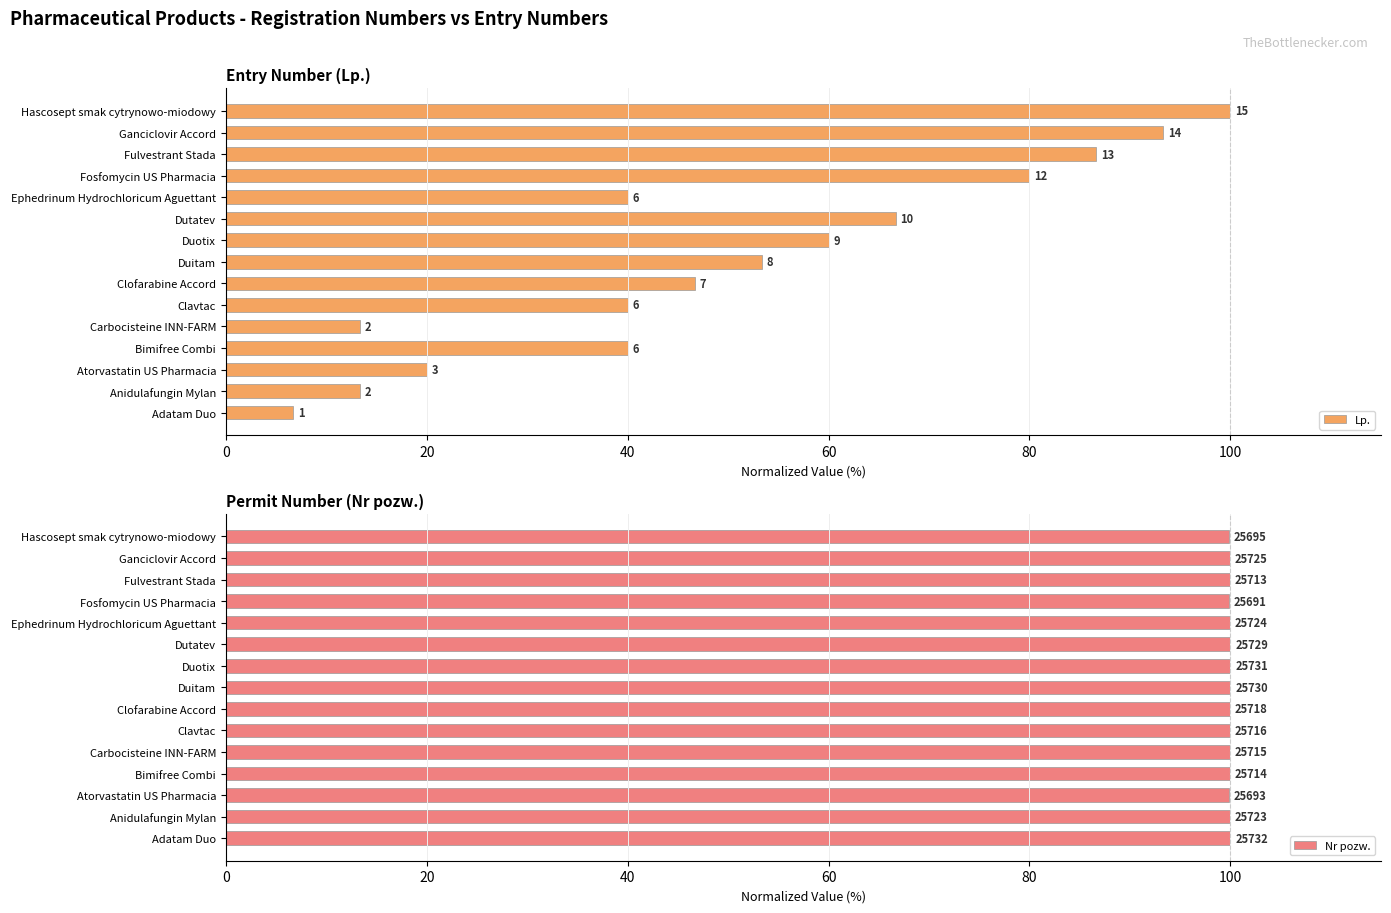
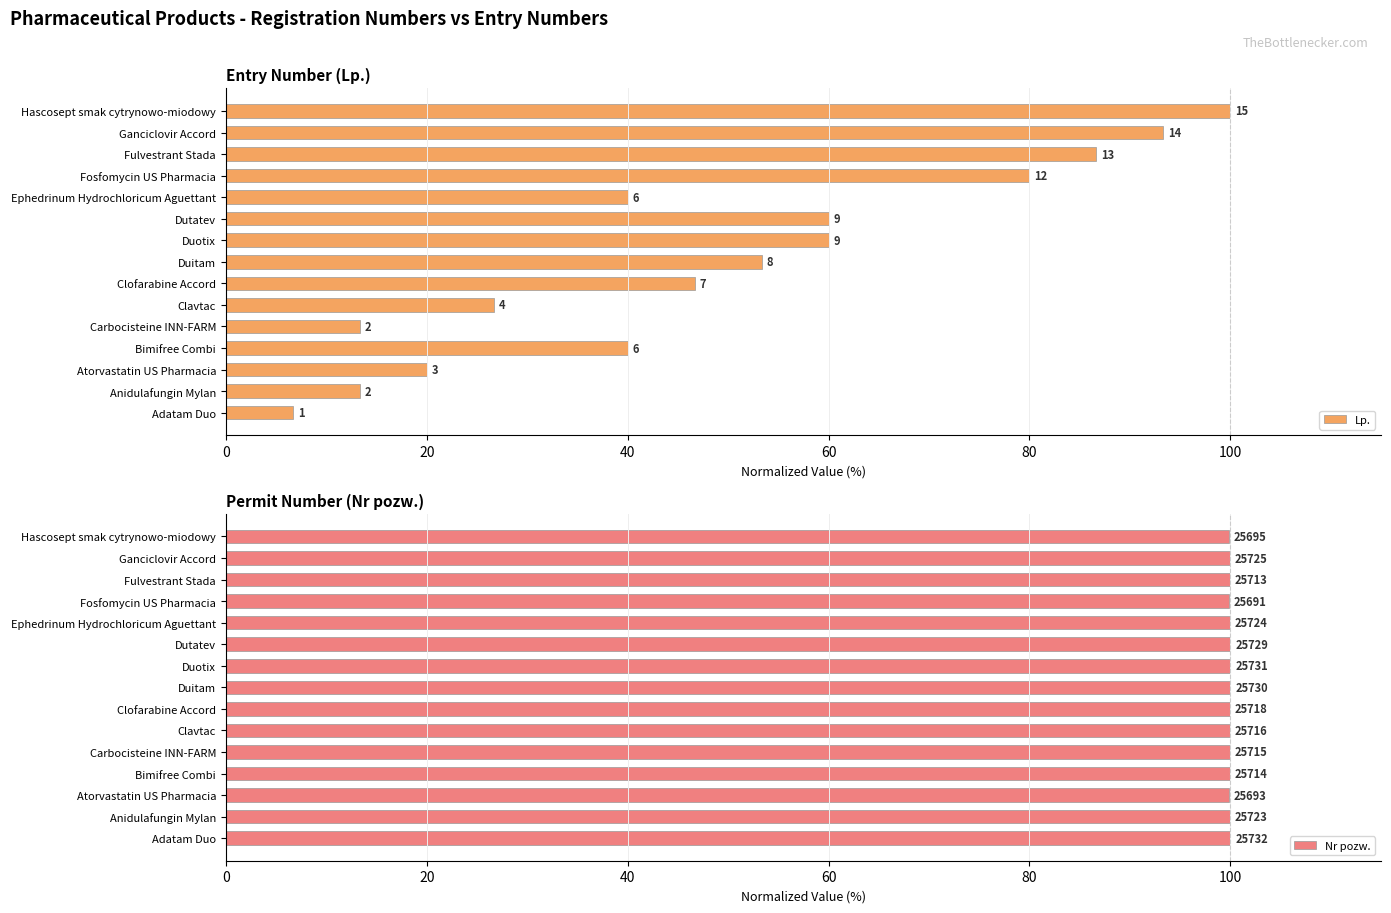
  {
    "Entry Number (Lp.)": {
-     "Dutatev": 10,
-     "Clavtac": 6
+     "Dutatev": 9,
+     "Clavtac": 4
    }
  }
